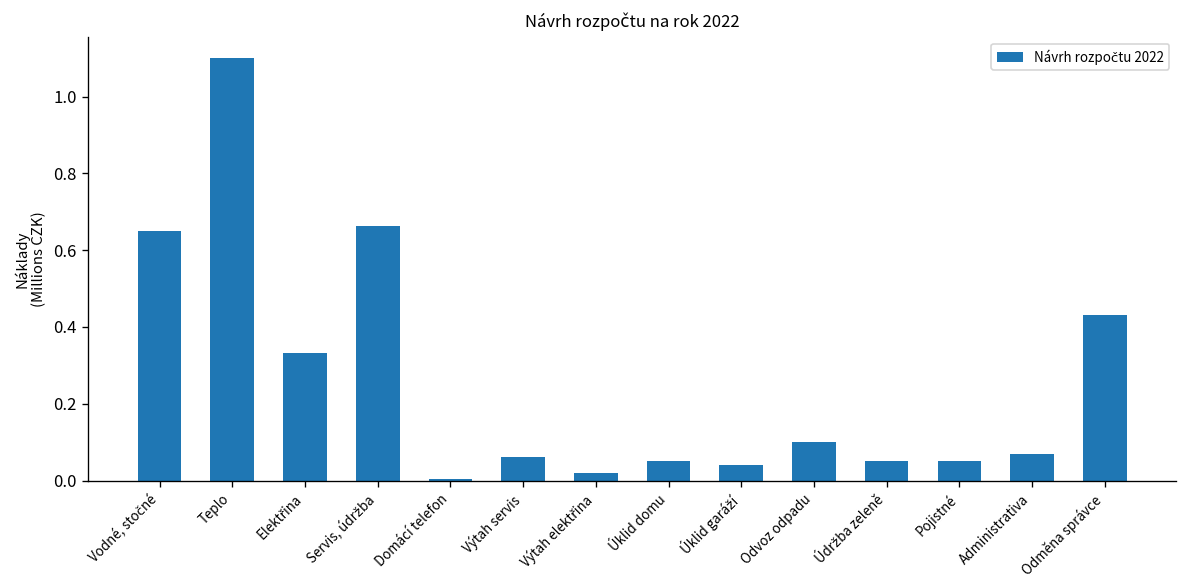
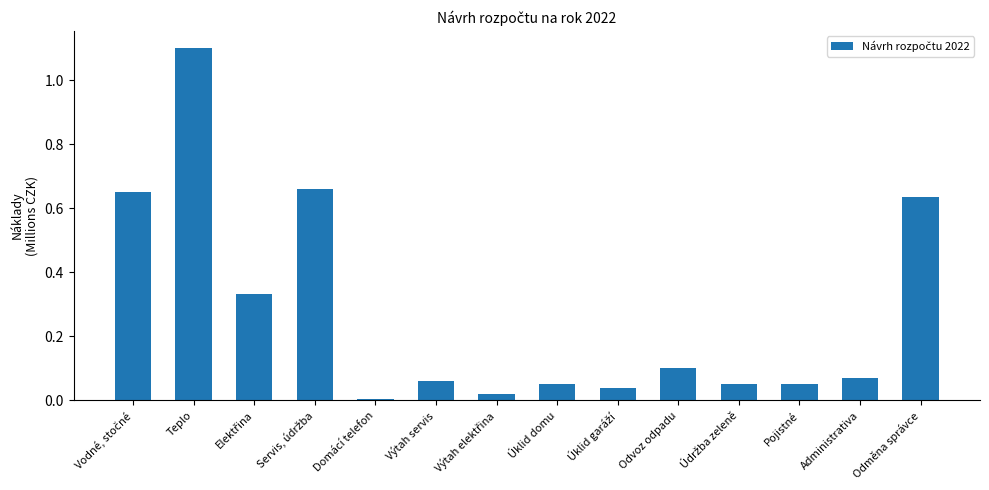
  {
    "Vodné, stočné": 0.65,
    "Teplo": 1.10,
    "Elektřina": 0.33,
    "Servis, údržba": 0.66,
    "Výtah servis": 0.06,
    "Výtah elektřina": 0.02,
    "Úklid domu": 0.05,
    "Úklid garáží": 0.04,
    "Odvoz odpadu": 0.10,
    "Údržba zeleně": 0.05,
    "Pojistné": 0.05,
    "Administrativa": 0.07,
-   "Odměna správce": 0.43
+   "Odměna správce": 0.64
  }
